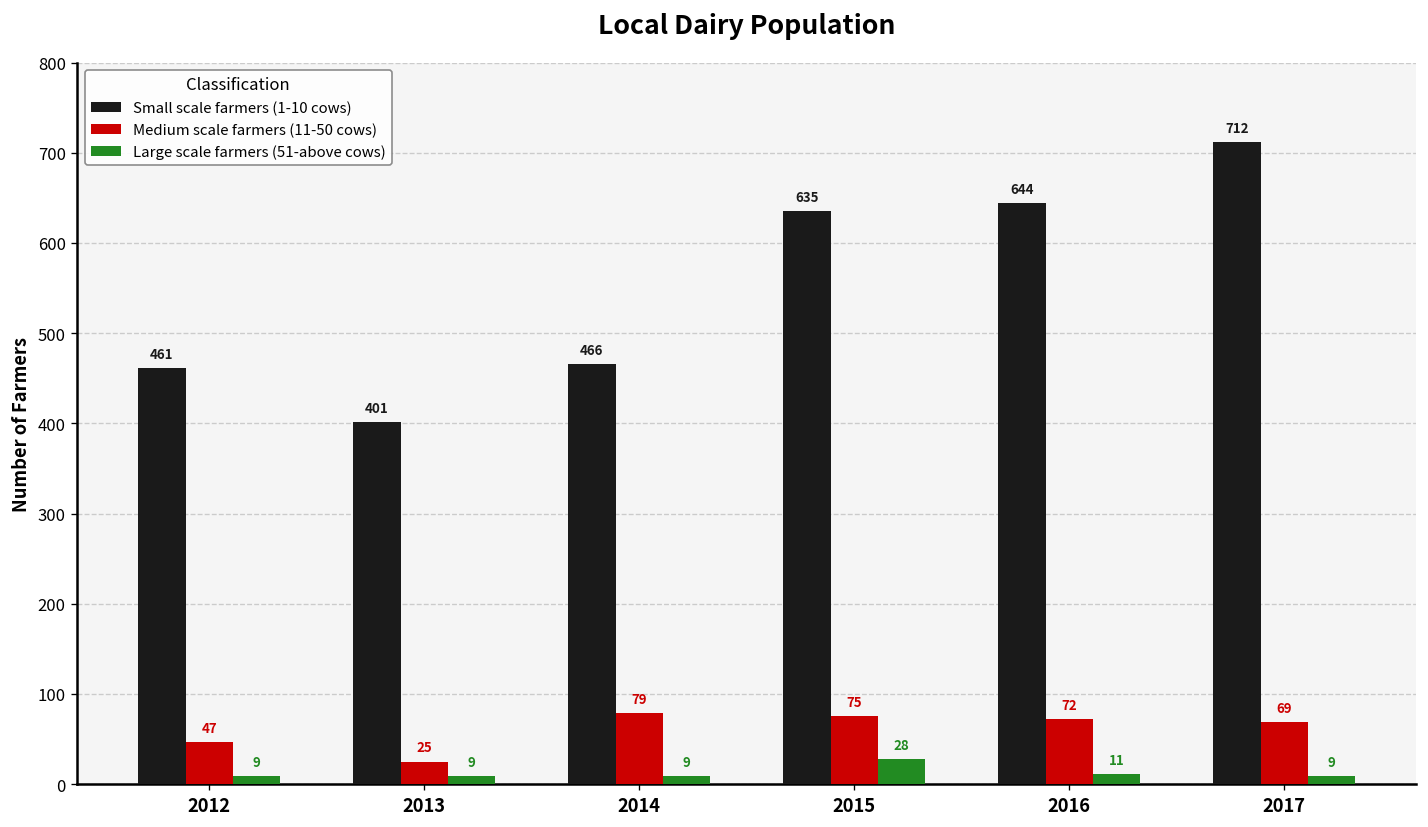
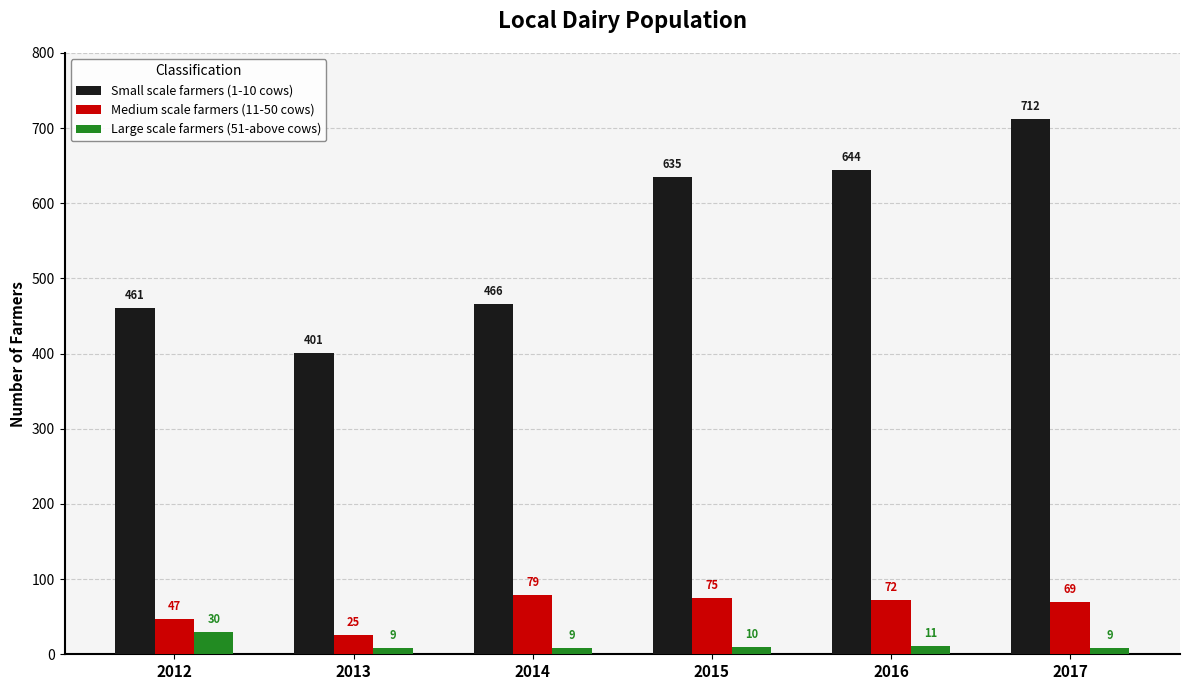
  {
    "Small scale farmers (1-10 cows)": {
      "2012": 461,
      "2013": 401,
      "2014": 466,
      "2015": 635,
      "2016": 644,
      "2017": 712
    },
    "Medium scale farmers (11-50 cows)": {
      "2012": 47,
      "2013": 25,
      "2014": 79,
      "2015": 75,
      "2016": 72,
      "2017": 69
    },
    "Large scale farmers (51-above cows)": {
-     "2012": 9,
+     "2012": 30,
      "2013": 9,
      "2014": 9,
-     "2015": 28,
+     "2015": 10,
      "2016": 11,
      "2017": 9
    }
  }
